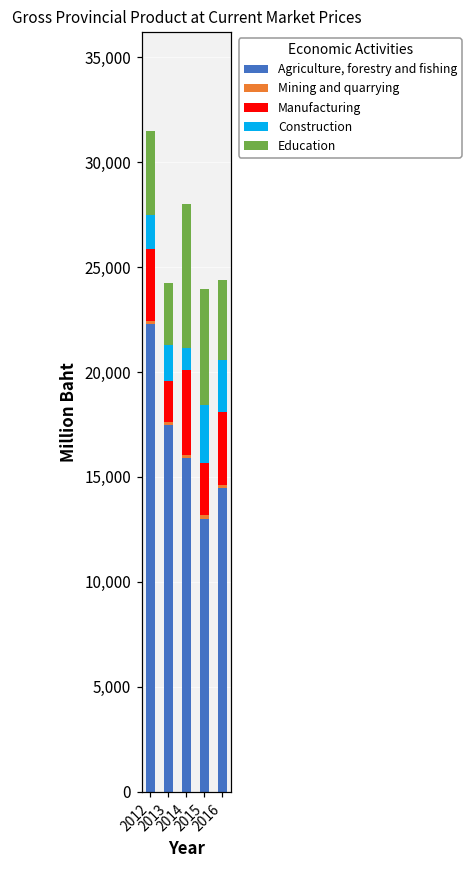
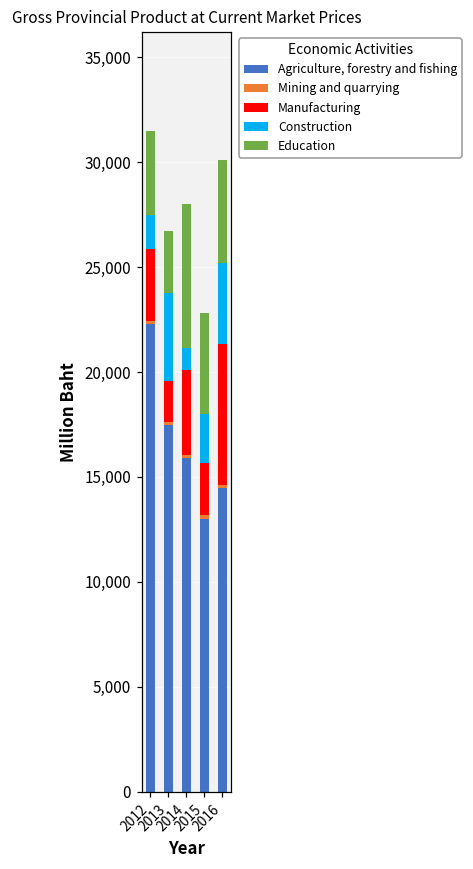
  {
    "Agriculture, forestry and fishing": {
      "2012": "22,300",
      "2013": "17,500",
      "2014": "15,900",
      "2015": "13,000",
      "2016": "14,500"
    },
    "Mining and quarrying": {
      "2012": "200",
      "2013": "100",
      "2014": "100",
      "2015": "200",
      "2016": "200"
    },
    "Manufacturing": {
      "2012": "3,400",
      "2013": "1,900",
      "2014": "4,000",
      "2015": "2,500",
-     "2016": "3,500"
+     "2016": "6,700"
    },
    "Construction": {
      "2012": "1,600",
-     "2013": "1,700",
+     "2013": "4,200",
      "2014": "1,000",
-     "2015": "2,800",
-     "2016": "2,500"
+     "2015": "2,300",
+     "2016": "3,900"
    },
    "Education": {
      "2012": "4,000",
      "2013": "2,900",
      "2014": "6,900",
-     "2015": "5,500",
-     "2016": "3,900"
+     "2015": "4,800",
+     "2016": "4,900"
    }
  }
